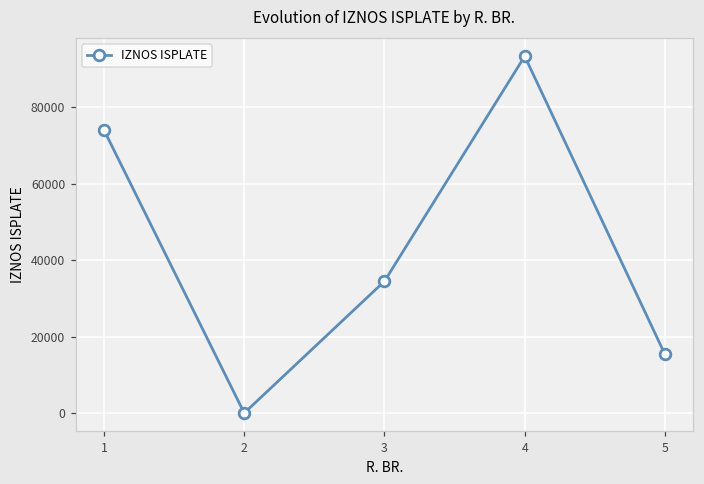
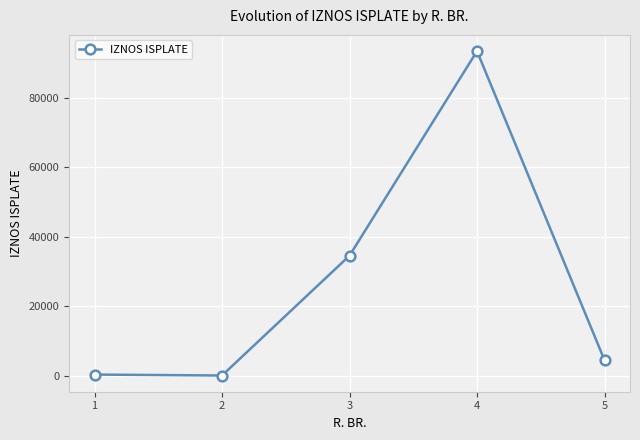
  {
-   "1": 74000,
+   "1": 0,
    "2": 0,
    "3": 35000,
    "4": 93000,
-   "5": 15000
+   "5": 4000
  }
